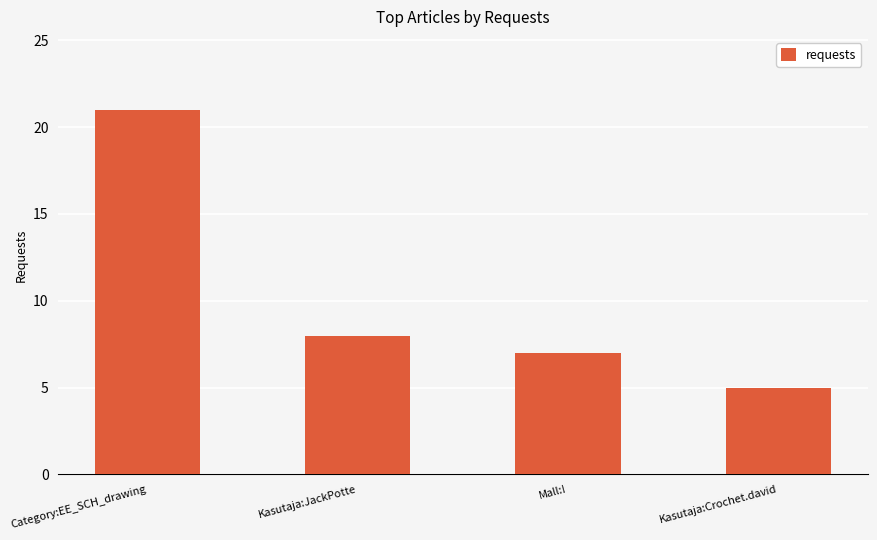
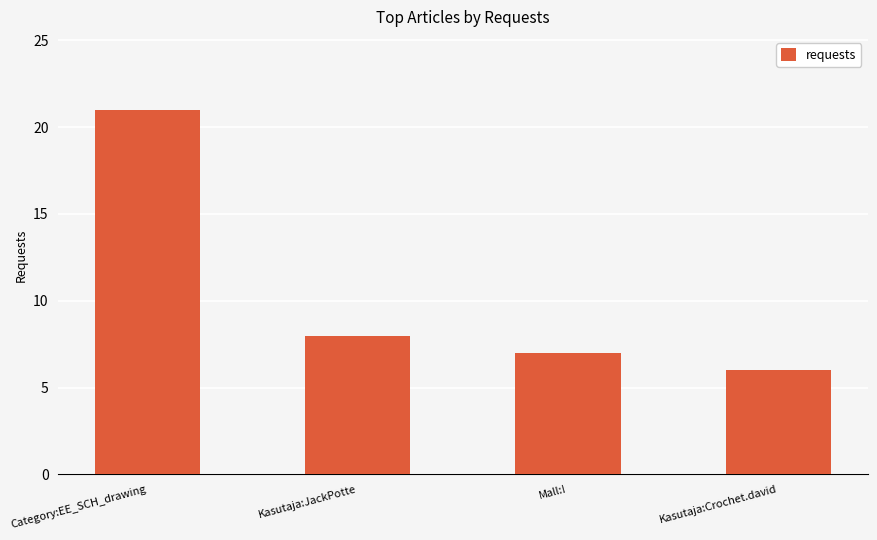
  {
    "Category:EE_SCH_drawing": 21,
    "Kasutaja:JackPotte": 8,
    "Mall:!": 7,
-   "Kasutaja:Crochet.david": 5
+   "Kasutaja:Crochet.david": 6
  }
